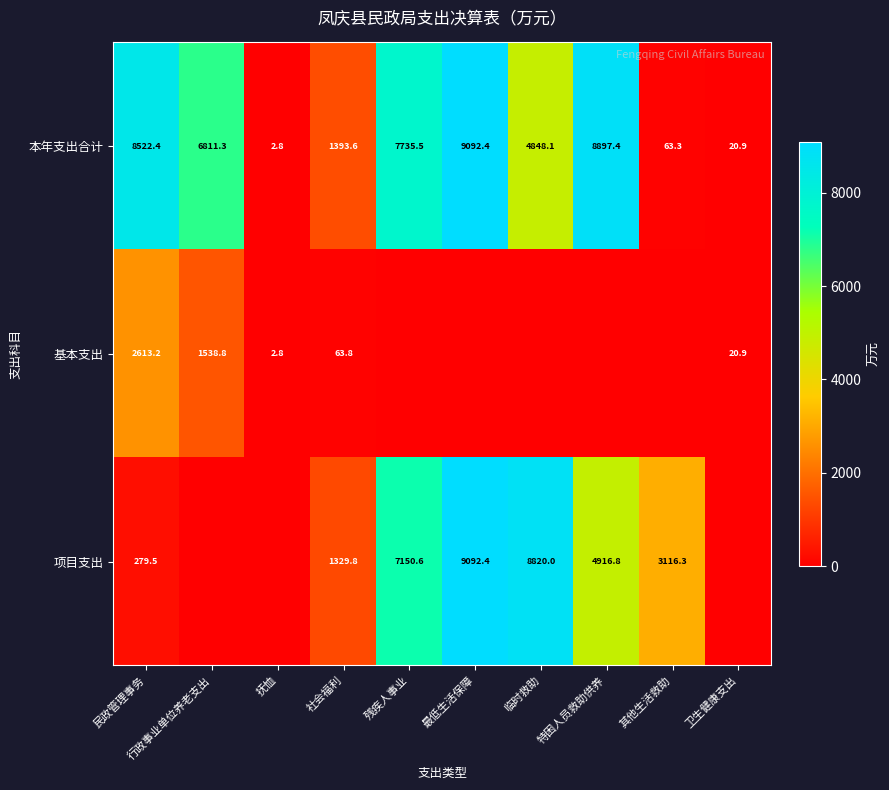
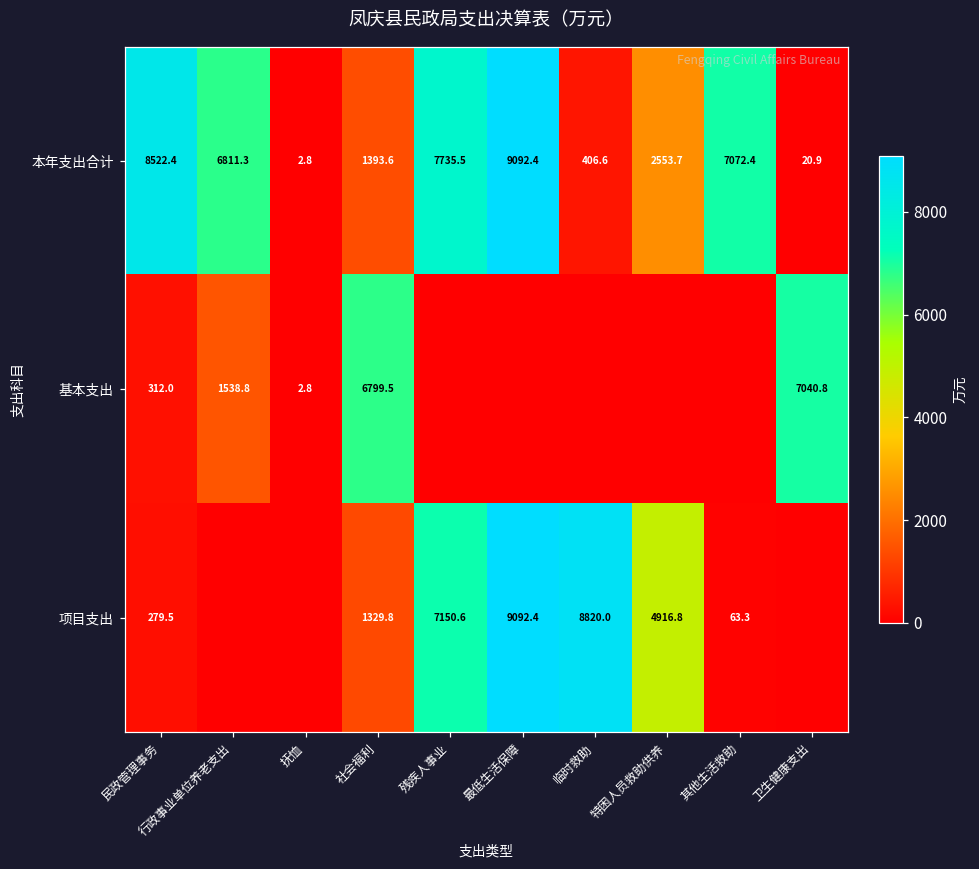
  {
    "本年支出合计": {
      "民政管理事务": 8522.4,
      "行政事业单位养老支出": 6811.3,
      "抚恤": 2.8,
      "社会福利": 1393.6,
      "残疾人事业": 7735.5,
      "最低生活保障": 9092.4,
-     "临时救助": 4848.1,
-     "特困人员救助供养": 8897.4,
-     "其他生活救助": 63.3,
+     "临时救助": 406.6,
+     "特困人员救助供养": 2553.7,
+     "其他生活救助": 7072.4,
      "卫生健康支出": 20.9
    },
    "基本支出": {
-     "民政管理事务": 2613.2,
+     "民政管理事务": 312.0,
      "行政事业单位养老支出": 1538.8,
      "抚恤": 2.8,
-     "社会福利": 63.8,
-     "卫生健康支出": 20.9
+     "社会福利": 6799.5,
+     "卫生健康支出": 7040.8
    },
    "项目支出": {
      "民政管理事务": 279.5,
      "社会福利": 1329.8,
      "残疾人事业": 7150.6,
      "最低生活保障": 9092.4,
      "临时救助": 8820.0,
      "特困人员救助供养": 4916.8,
-     "其他生活救助": 3116.3
+     "其他生活救助": 63.3
    }
  }
